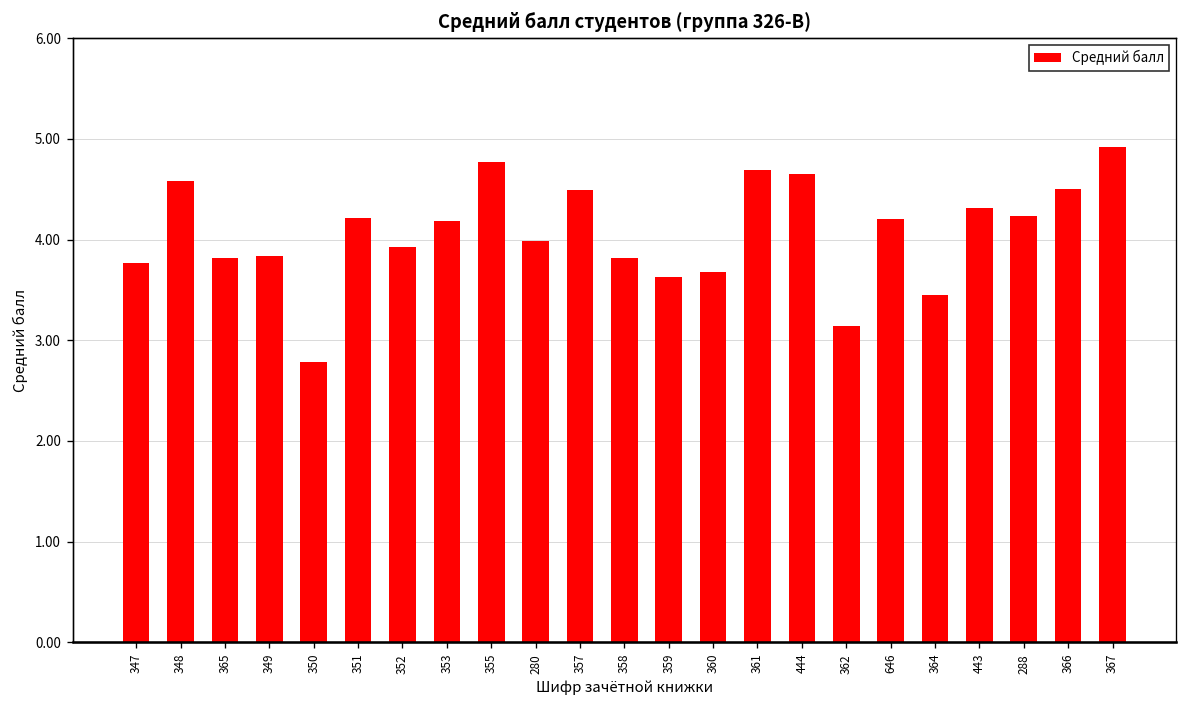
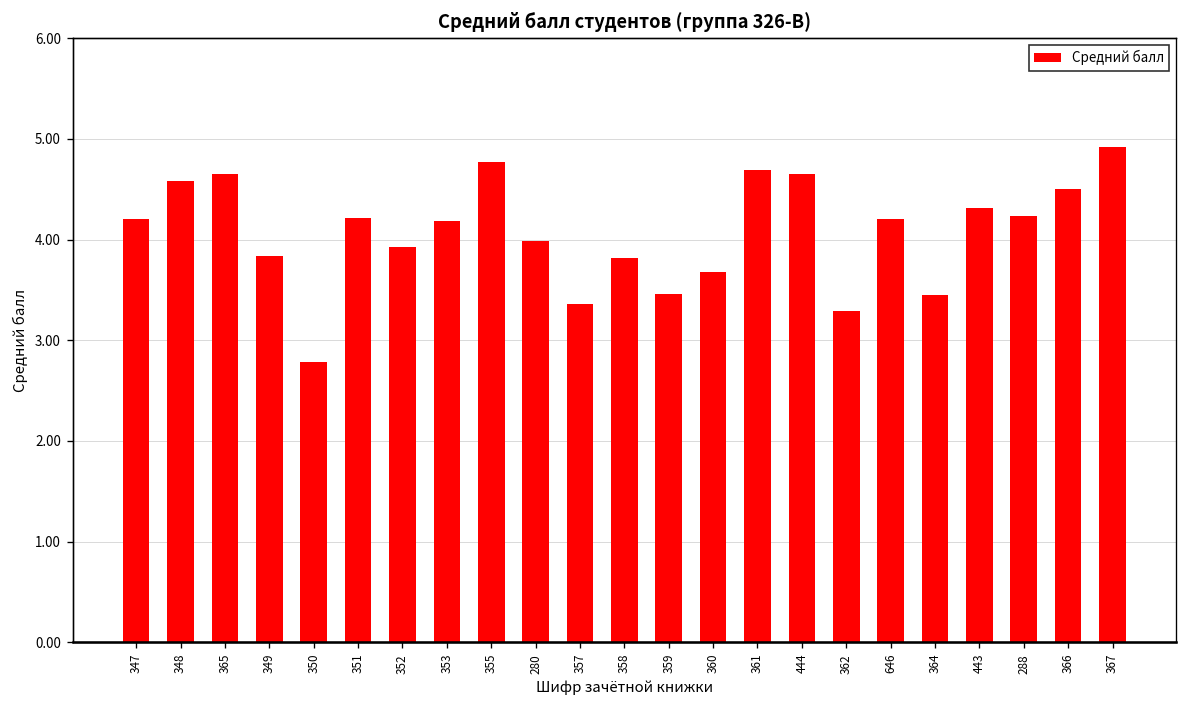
  {
-   "347": 3.8,
+   "347": 4.2,
    "348": 4.6,
-   "365": 3.8,
+   "365": 4.6,
    "349": 3.8,
    "350": 2.8,
    "351": 4.2,
    "352": 3.9,
    "353": 4.2,
    "355": 4.8,
    "280": 4.0,
-   "357": 4.5,
+   "357": 3.4,
    "358": 3.8,
-   "359": 3.6,
+   "359": 3.5,
    "360": 3.7,
    "361": 4.7,
    "444": 4.6,
-   "362": 3.1,
+   "362": 3.3,
    "646": 4.2,
    "364": 3.5,
    "443": 4.3,
    "288": 4.2,
    "366": 4.5,
    "367": 4.9
  }
